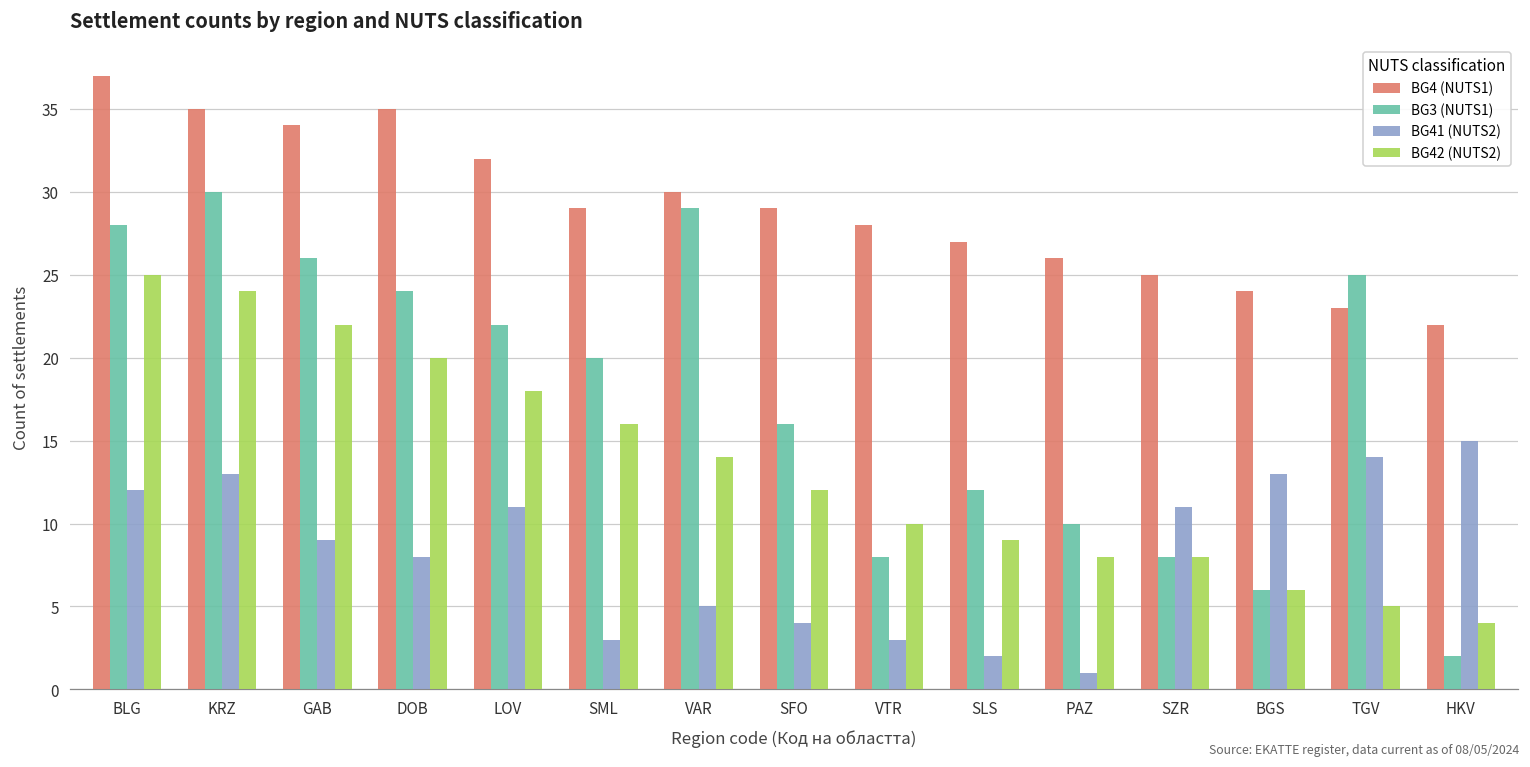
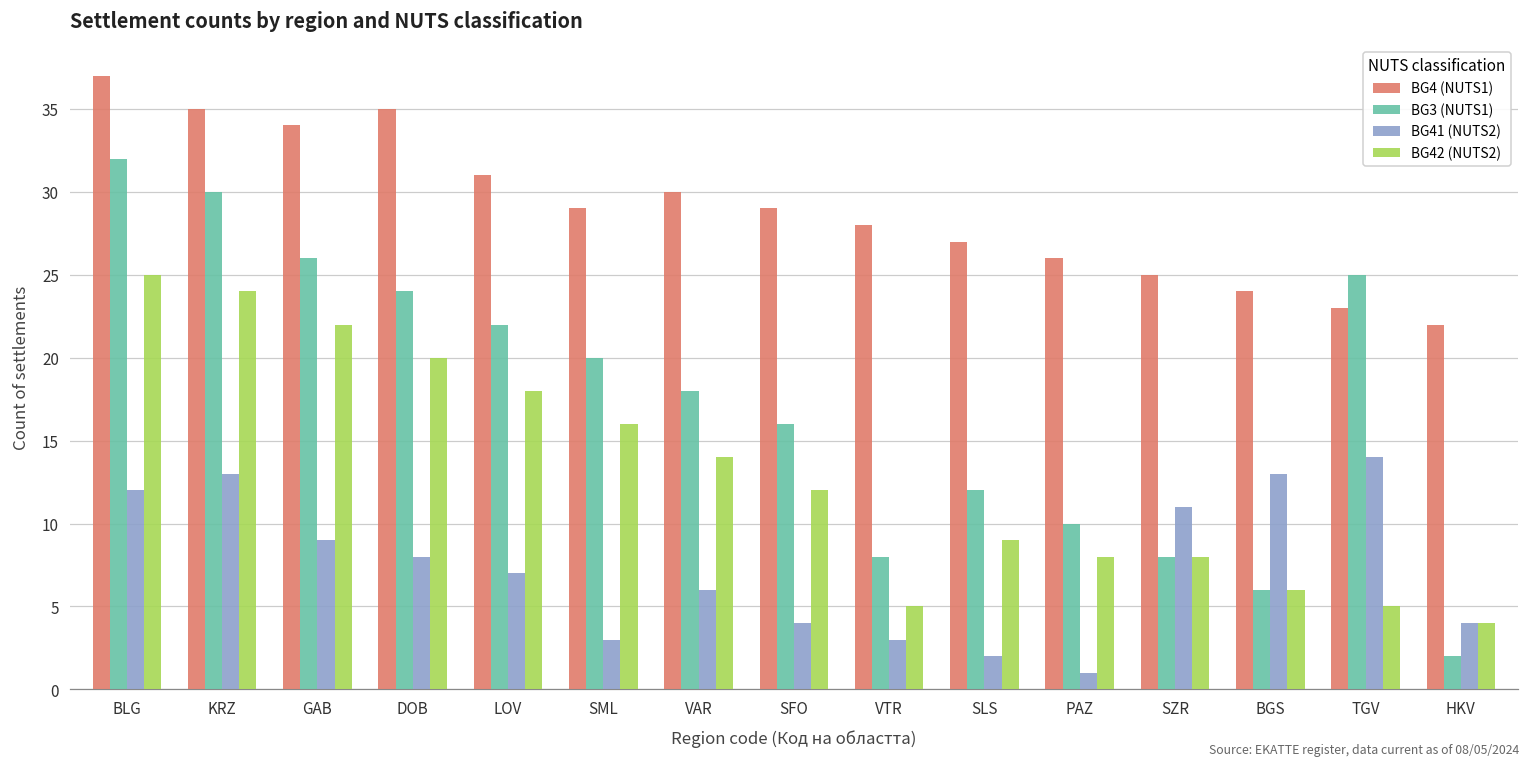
  {
    "BG4 (NUTS1)": {
      "BLG": 37,
      "KRZ": 35,
      "GAB": 34,
      "DOB": 35,
-     "LOV": 32,
+     "LOV": 31,
      "SML": 29,
      "VAR": 30,
      "SFO": 29,
      "VTR": 28,
      "SLS": 27,
      "PAZ": 26,
      "SZR": 25,
      "BGS": 24,
      "TGV": 23,
      "HKV": 22
    },
    "BG3 (NUTS1)": {
-     "BLG": 28,
+     "BLG": 32,
      "KRZ": 30,
      "GAB": 26,
      "DOB": 24,
      "LOV": 22,
      "SML": 20,
-     "VAR": 29,
+     "VAR": 18,
      "SFO": 16,
      "VTR": 8,
      "SLS": 12,
      "PAZ": 10,
      "SZR": 8,
      "BGS": 6,
      "TGV": 25,
      "HKV": 2
    },
    "BG41 (NUTS2)": {
      "BLG": 12,
      "KRZ": 13,
      "GAB": 9,
      "DOB": 8,
-     "LOV": 11,
+     "LOV": 7,
      "SML": 3,
-     "VAR": 5,
+     "VAR": 6,
      "SFO": 4,
      "VTR": 3,
      "SLS": 2,
      "PAZ": 1,
      "SZR": 11,
      "BGS": 13,
      "TGV": 14,
-     "HKV": 15
+     "HKV": 4
    },
    "BG42 (NUTS2)": {
      "BLG": 25,
      "KRZ": 24,
      "GAB": 22,
      "DOB": 20,
      "LOV": 18,
      "SML": 16,
      "VAR": 14,
      "SFO": 12,
-     "VTR": 10,
+     "VTR": 5,
      "SLS": 9,
      "PAZ": 8,
      "SZR": 8,
      "BGS": 6,
      "TGV": 5,
      "HKV": 4
    }
  }
